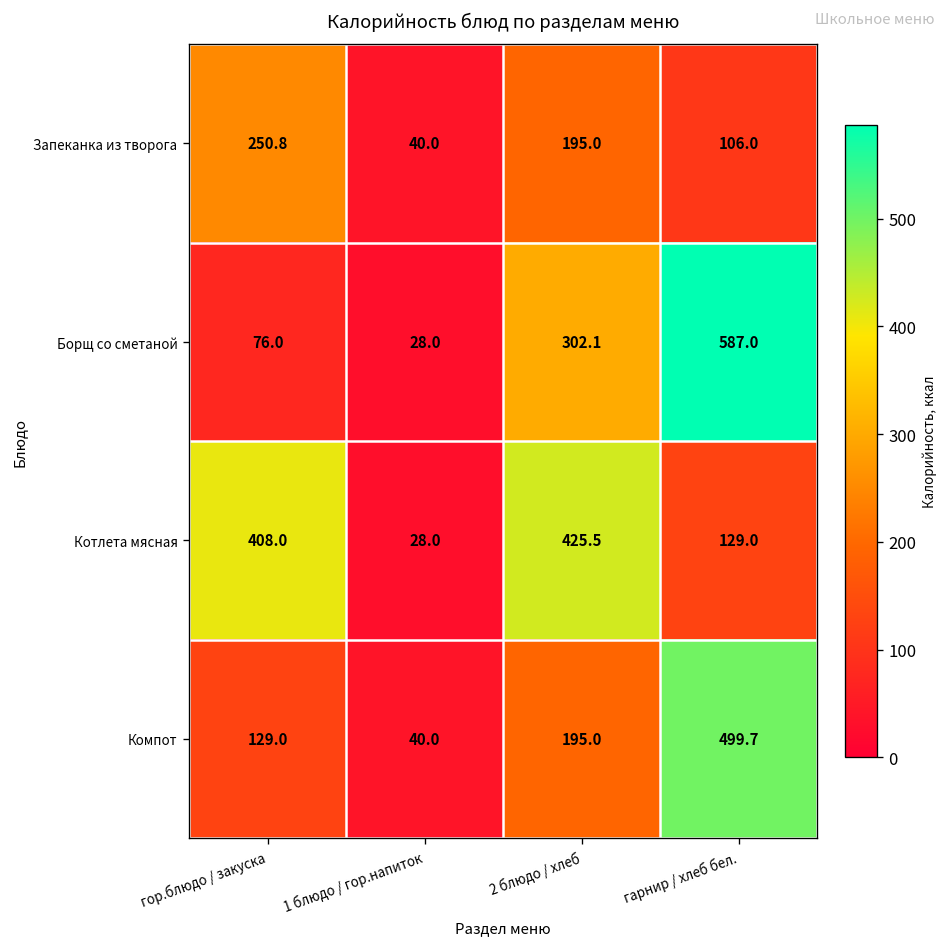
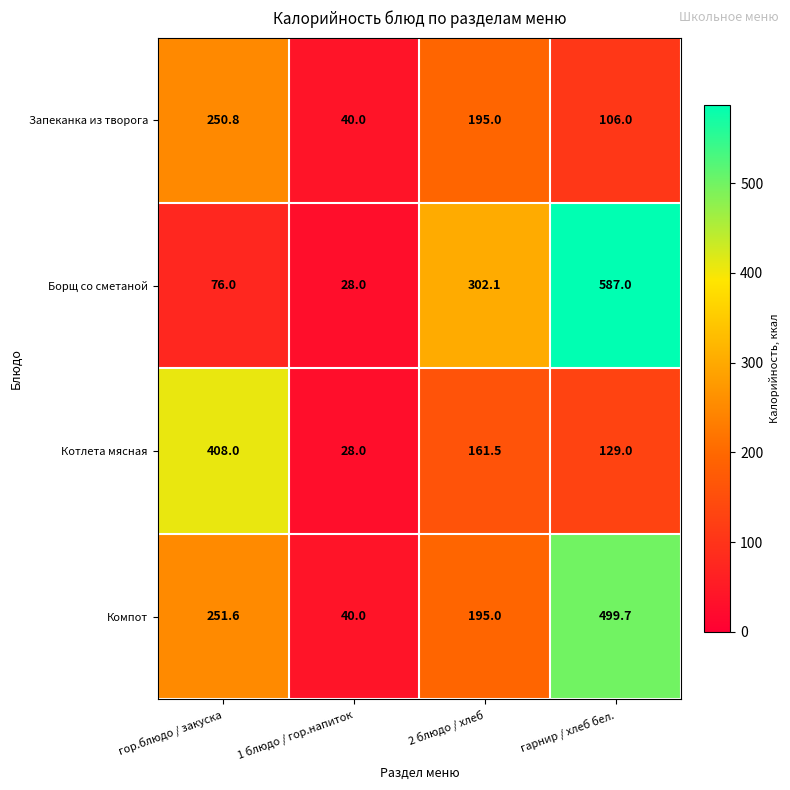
  {
    "Запеканка из творога": {
      "гор.блюдо / закуска": 250.8,
      "1 блюдо / гор.напиток": 40.0,
      "2 блюдо / хлеб": 195.0,
      "гарнир / хлеб бел.": 106.0
    },
    "Борщ со сметаной": {
      "гор.блюдо / закуска": 76.0,
      "1 блюдо / гор.напиток": 28.0,
      "2 блюдо / хлеб": 302.1,
      "гарнир / хлеб бел.": 587.0
    },
    "Котлета мясная": {
      "гор.блюдо / закуска": 408.0,
      "1 блюдо / гор.напиток": 28.0,
-     "2 блюдо / хлеб": 425.5,
+     "2 блюдо / хлеб": 161.5,
      "гарнир / хлеб бел.": 129.0
    },
    "Компот": {
-     "гор.блюдо / закуска": 129.0,
+     "гор.блюдо / закуска": 251.6,
      "1 блюдо / гор.напиток": 40.0,
      "2 блюдо / хлеб": 195.0,
      "гарнир / хлеб бел.": 499.7
    }
  }
